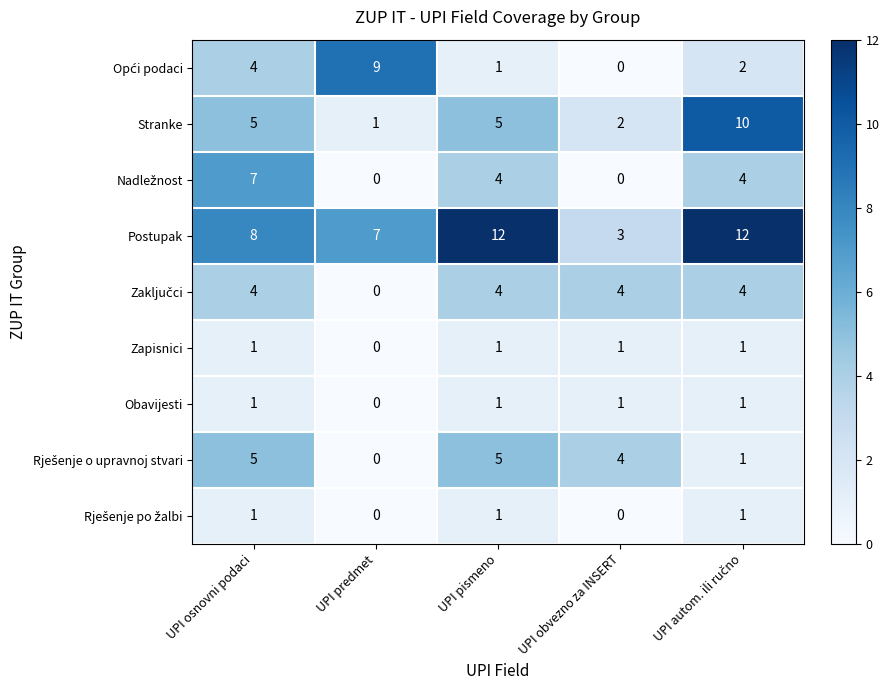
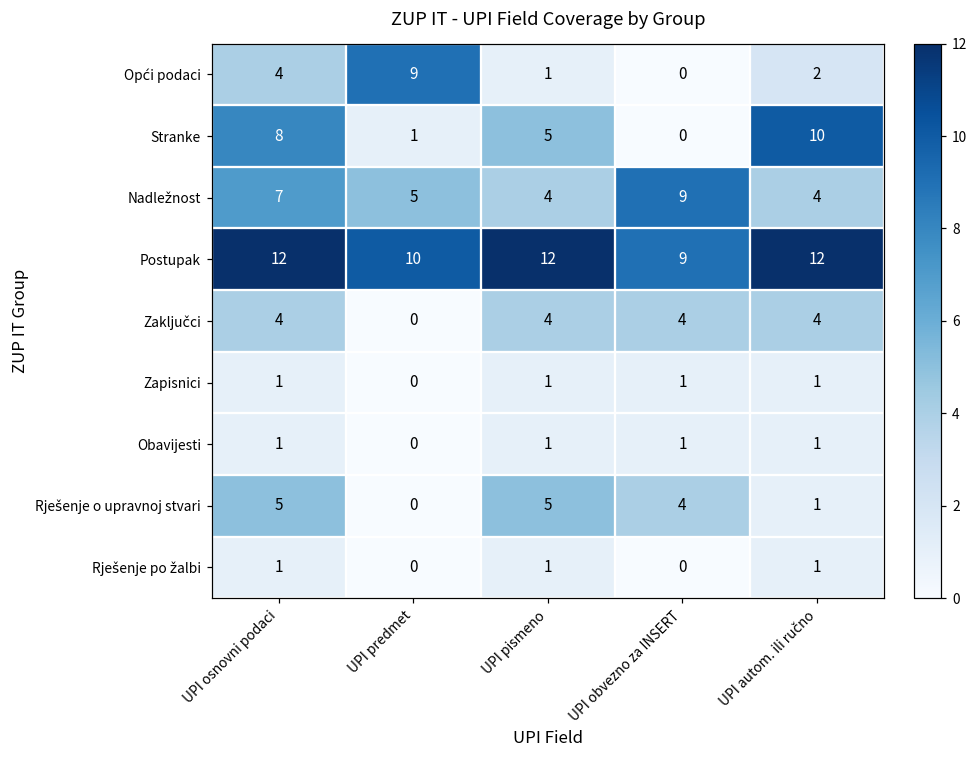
  {
    "Opći podaci": {
      "UPI osnovni podaci": 4,
      "UPI predmet": 9,
      "UPI pismeno": 1,
      "UPI obvezno za INSERT": 0,
      "UPI autom. ili ručno": 2
    },
    "Stranke": {
-     "UPI osnovni podaci": 5,
+     "UPI osnovni podaci": 8,
      "UPI predmet": 1,
      "UPI pismeno": 5,
-     "UPI obvezno za INSERT": 2,
+     "UPI obvezno za INSERT": 0,
      "UPI autom. ili ručno": 10
    },
    "Nadležnost": {
      "UPI osnovni podaci": 7,
-     "UPI predmet": 0,
+     "UPI predmet": 5,
      "UPI pismeno": 4,
-     "UPI obvezno za INSERT": 0,
+     "UPI obvezno za INSERT": 9,
      "UPI autom. ili ručno": 4
    },
    "Postupak": {
-     "UPI osnovni podaci": 8,
-     "UPI predmet": 7,
+     "UPI osnovni podaci": 12,
+     "UPI predmet": 10,
      "UPI pismeno": 12,
-     "UPI obvezno za INSERT": 3,
+     "UPI obvezno za INSERT": 9,
      "UPI autom. ili ručno": 12
    },
    "Zaključci": {
      "UPI osnovni podaci": 4,
      "UPI predmet": 0,
      "UPI pismeno": 4,
      "UPI obvezno za INSERT": 4,
      "UPI autom. ili ručno": 4
    },
    "Zapisnici": {
      "UPI osnovni podaci": 1,
      "UPI predmet": 0,
      "UPI pismeno": 1,
      "UPI obvezno za INSERT": 1,
      "UPI autom. ili ručno": 1
    },
    "Obavijesti": {
      "UPI osnovni podaci": 1,
      "UPI predmet": 0,
      "UPI pismeno": 1,
      "UPI obvezno za INSERT": 1,
      "UPI autom. ili ručno": 1
    },
    "Rješenje o upravnoj stvari": {
      "UPI osnovni podaci": 5,
      "UPI predmet": 0,
      "UPI pismeno": 5,
      "UPI obvezno za INSERT": 4,
      "UPI autom. ili ručno": 1
    },
    "Rješenje po žalbi": {
      "UPI osnovni podaci": 1,
      "UPI predmet": 0,
      "UPI pismeno": 1,
      "UPI obvezno za INSERT": 0,
      "UPI autom. ili ručno": 1
    }
  }
